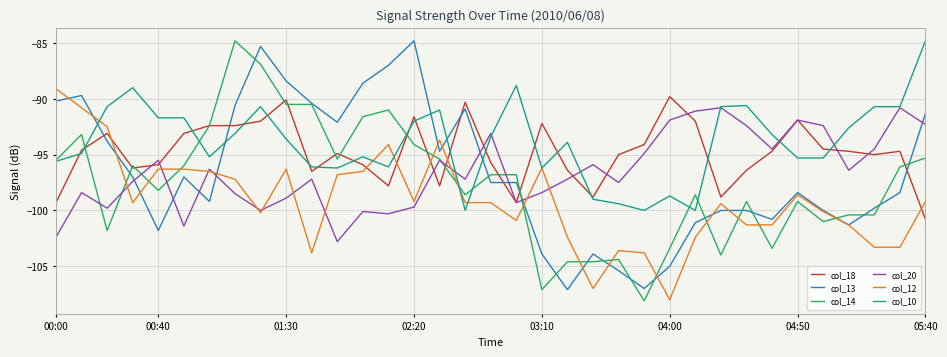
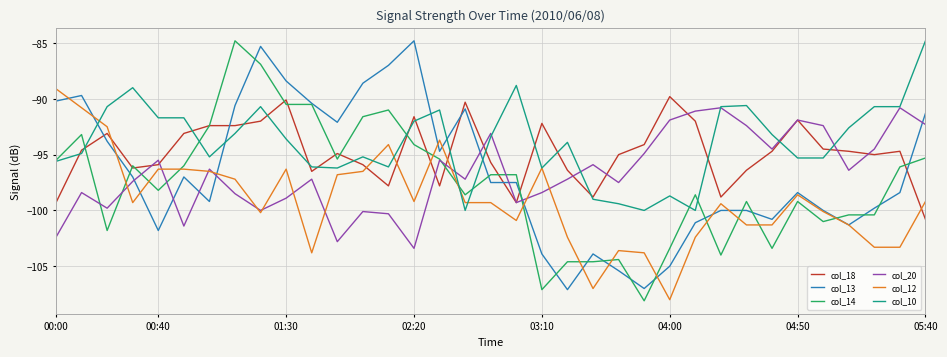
  {
    "col_18": {
      "00:00": -99.3,
      "00:40": -95.9,
      "01:30": -90.1,
      "02:20": -91.6,
      "03:10": -92.2,
      "04:00": -89.8,
      "05:40": -100.8
    },
    "col_13": {
      "00:00": -90.2,
      "00:40": -101.8,
      "01:30": -88.4,
      "02:20": -84.8,
      "03:10": -103.9,
      "04:00": -105.0,
      "05:40": -91.3
    },
    "col_20": {
      "00:00": -102.4,
      "00:40": -95.5,
      "01:30": -98.9,
-     "02:20": -99.7,
+     "02:20": -103.4,
      "03:10": -98.4,
      "04:00": -91.9,
      "05:40": -92.3
    },
    "col_12": {
      "00:00": -89.1,
      "00:40": -96.3,
      "01:30": -96.3,
      "02:20": -99.2,
      "04:00": -108.0,
      "05:40": -99.2
    }
  }
